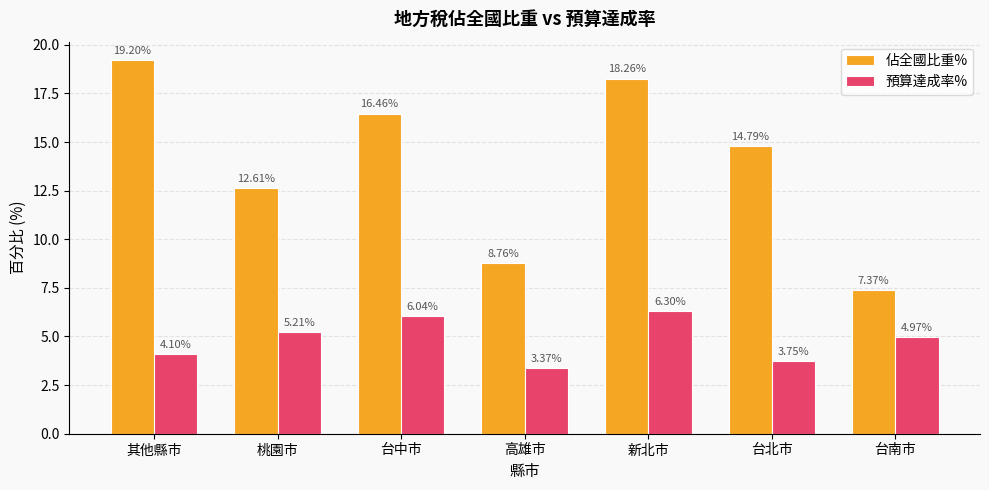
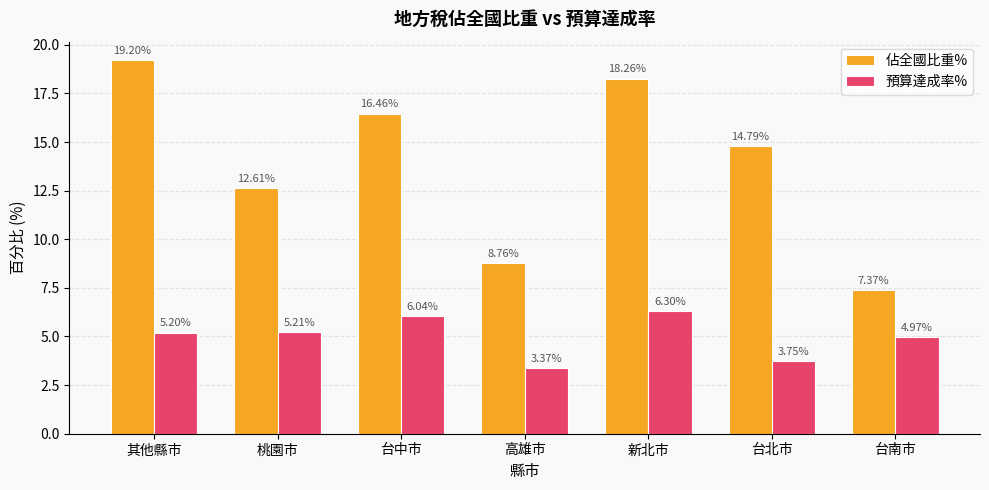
  {
    "佔全國比重%": {
      "其他縣市": "19.20%",
      "桃園市": "12.61%",
      "台中市": "16.46%",
      "高雄市": "8.76%",
      "新北市": "18.26%",
      "台北市": "14.79%",
      "台南市": "7.37%"
    },
    "預算達成率%": {
-     "其他縣市": "4.10%",
+     "其他縣市": "5.20%",
      "桃園市": "5.21%",
      "台中市": "6.04%",
      "高雄市": "3.37%",
      "新北市": "6.30%",
      "台北市": "3.75%",
      "台南市": "4.97%"
    }
  }
